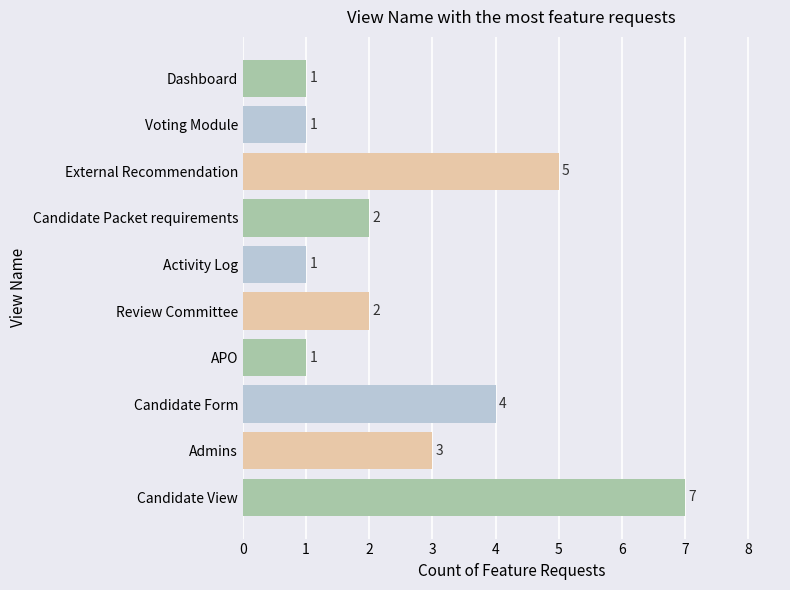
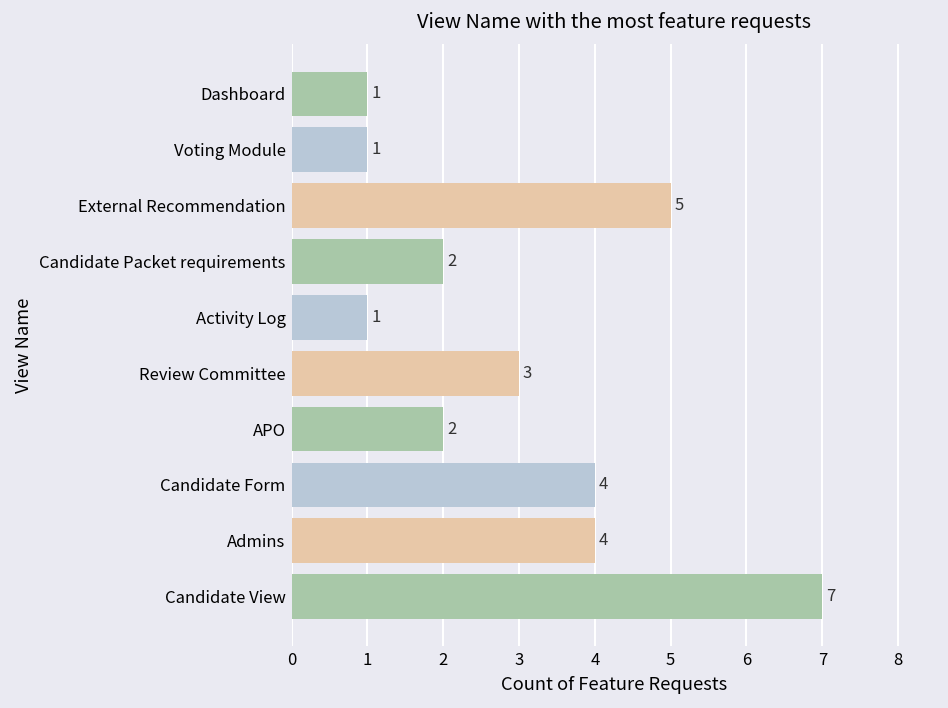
  {
    "Dashboard": 1,
    "Voting Module": 1,
    "External Recommendation": 5,
    "Candidate Packet requirements": 2,
    "Activity Log": 1,
-   "Review Committee": 2,
-   "APO": 1,
+   "Review Committee": 3,
+   "APO": 2,
    "Candidate Form": 4,
-   "Admins": 3,
+   "Admins": 4,
    "Candidate View": 7
  }
